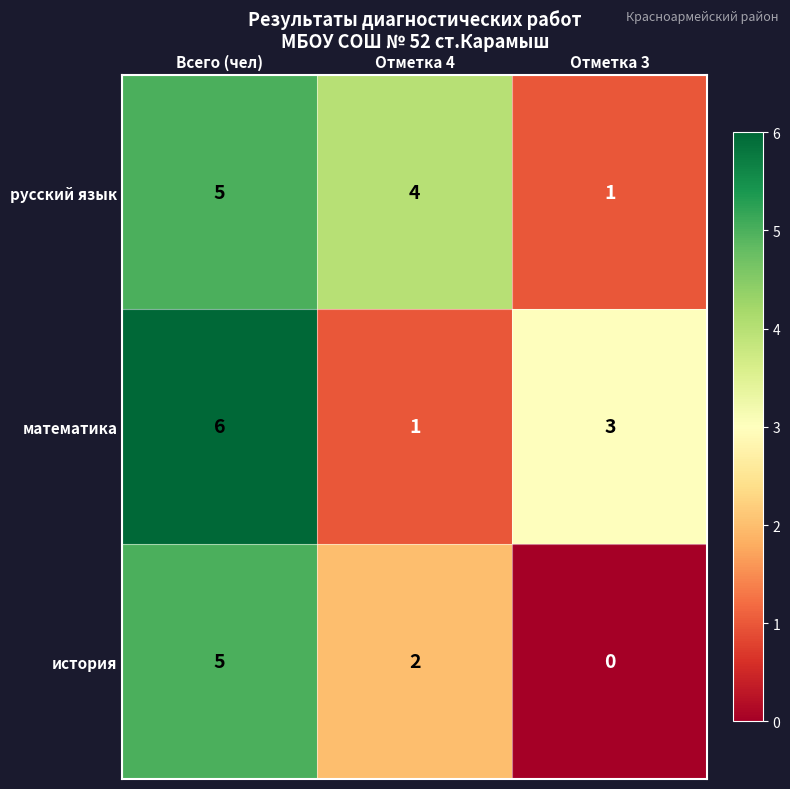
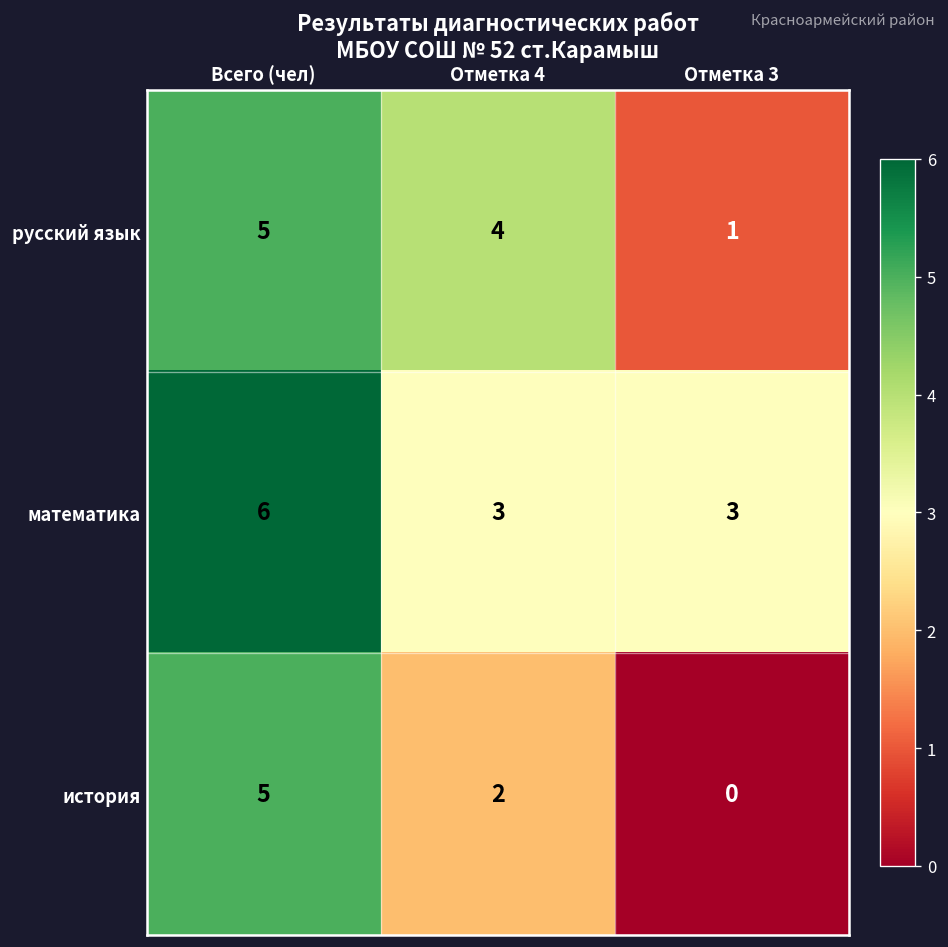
  {
    "русский язык": {
      "Всего (чел)": 5,
      "Отметка 4": 4,
      "Отметка 3": 1
    },
    "математика": {
      "Всего (чел)": 6,
-     "Отметка 4": 1,
+     "Отметка 4": 3,
      "Отметка 3": 3
    },
    "история": {
      "Всего (чел)": 5,
      "Отметка 4": 2,
      "Отметка 3": 0
    }
  }
